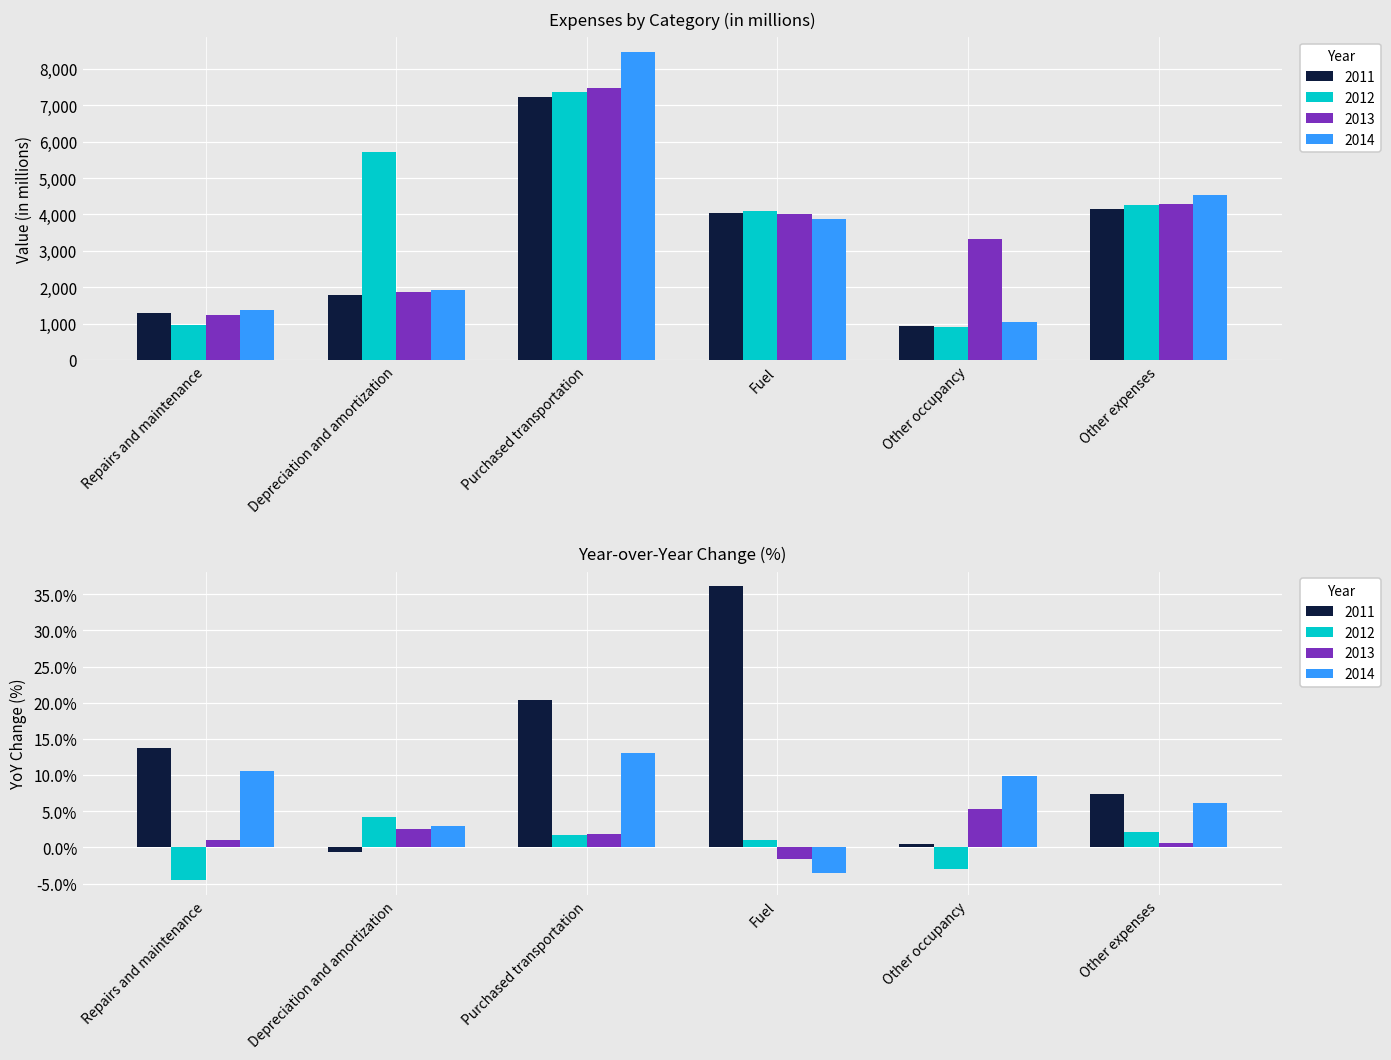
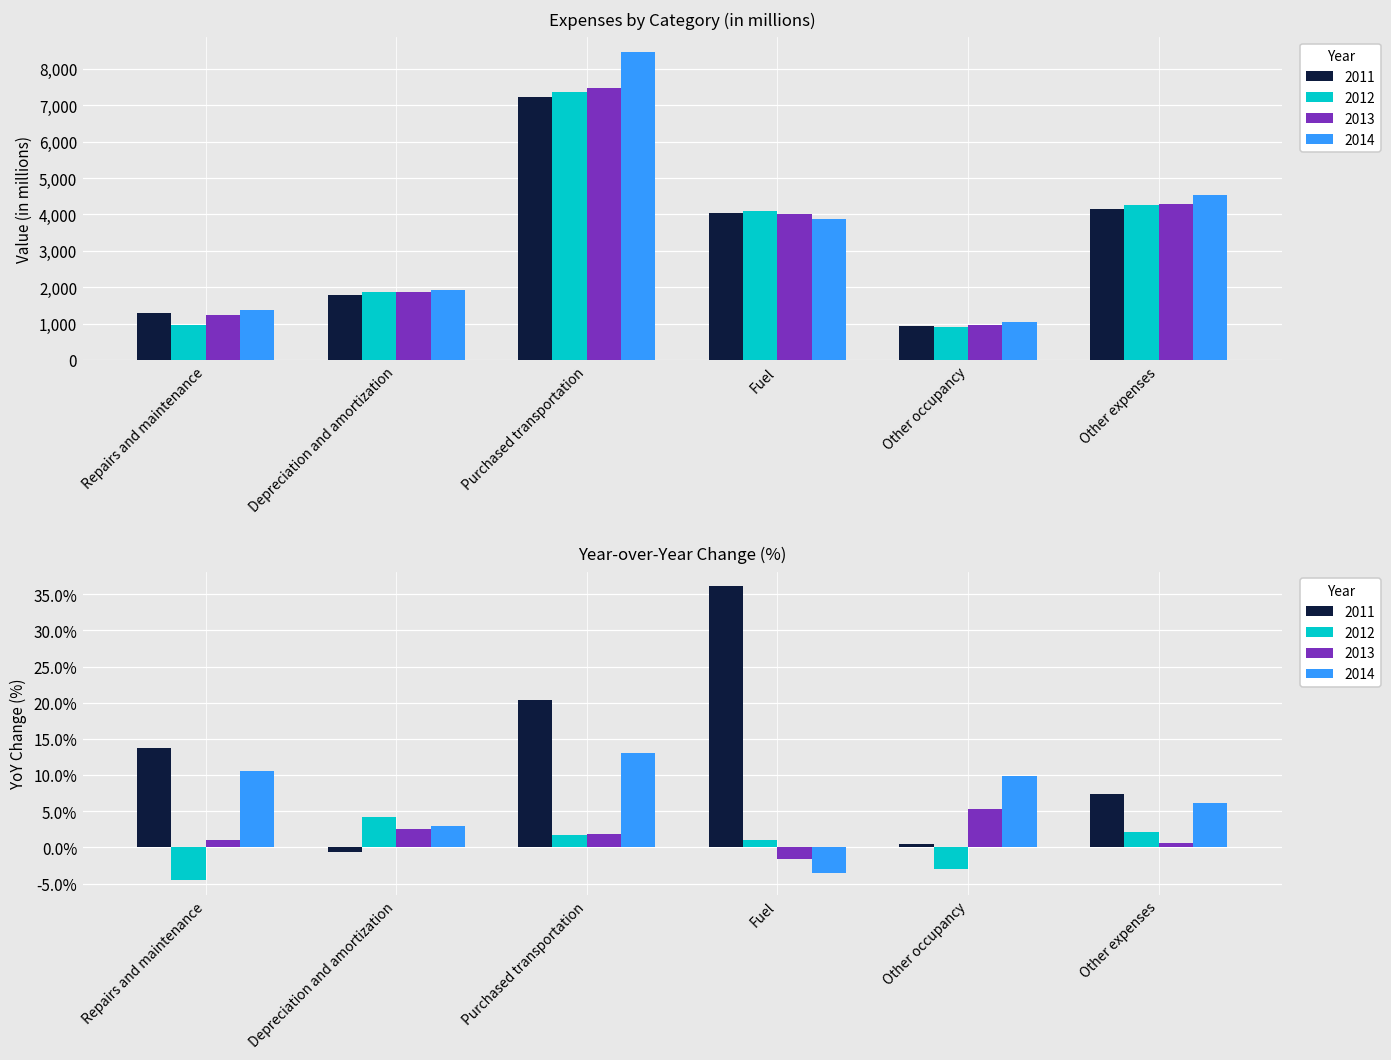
  {
    "Expenses by Category (in millions)": {
      "2011": {
        "Repairs and maintenance": "1,300",
        "Depreciation and amortization": "1,800",
        "Purchased transportation": "7,200",
        "Fuel": "4,000",
        "Other occupancy": "900",
        "Other expenses": "4,200"
      },
      "2012": {
        "Repairs and maintenance": "1,000",
-       "Depreciation and amortization": "5,700",
+       "Depreciation and amortization": "1,900",
        "Purchased transportation": "7,400",
        "Fuel": "4,100",
        "Other occupancy": "900",
        "Other expenses": "4,300"
      },
      "2013": {
        "Repairs and maintenance": "1,200",
        "Depreciation and amortization": "1,900",
        "Purchased transportation": "7,500",
        "Fuel": "4,000",
-       "Other occupancy": "3,300",
+       "Other occupancy": "1,000",
        "Other expenses": "4,300"
      },
      "2014": {
        "Repairs and maintenance": "1,400",
        "Depreciation and amortization": "1,900",
        "Purchased transportation": "8,500",
        "Fuel": "3,900",
        "Other occupancy": "1,000",
        "Other expenses": "4,500"
      }
    },
    "Year-over-Year Change (%)": {
      "2011": {
        "Repairs and maintenance": "14%",
        "Depreciation and amortization": "-1%",
        "Purchased transportation": "20%",
        "Fuel": "36%",
        "Other occupancy": "0%",
        "Other expenses": "7%"
      },
      "2012": {
        "Repairs and maintenance": "-5%",
        "Depreciation and amortization": "4%",
        "Purchased transportation": "2%",
        "Fuel": "1%",
        "Other occupancy": "-3%",
        "Other expenses": "2%"
      },
      "2013": {
        "Repairs and maintenance": "1%",
        "Depreciation and amortization": "3%",
        "Purchased transportation": "2%",
        "Fuel": "-2%",
        "Other occupancy": "5%",
        "Other expenses": "1%"
      },
      "2014": {
        "Repairs and maintenance": "11%",
        "Depreciation and amortization": "3%",
        "Purchased transportation": "13%",
        "Fuel": "-4%",
        "Other occupancy": "10%",
        "Other expenses": "6%"
      }
    }
  }
